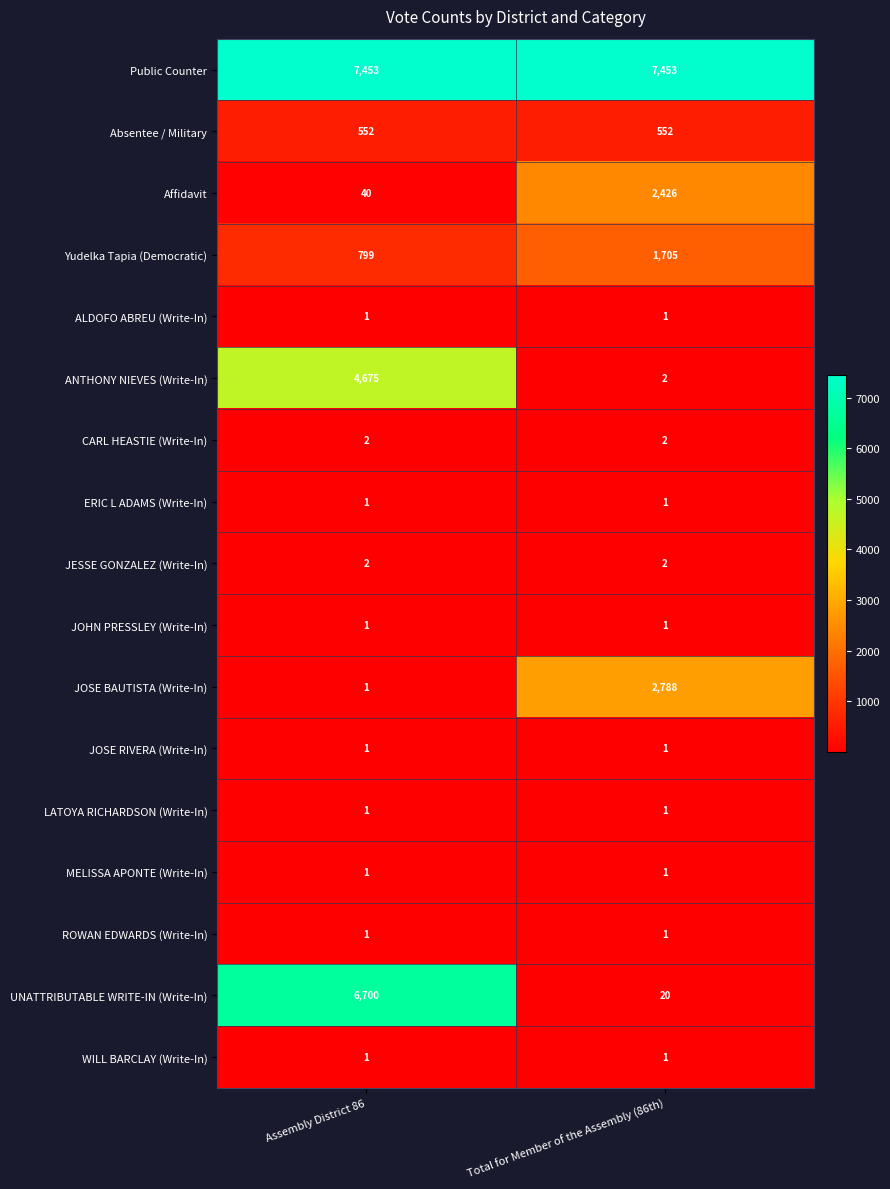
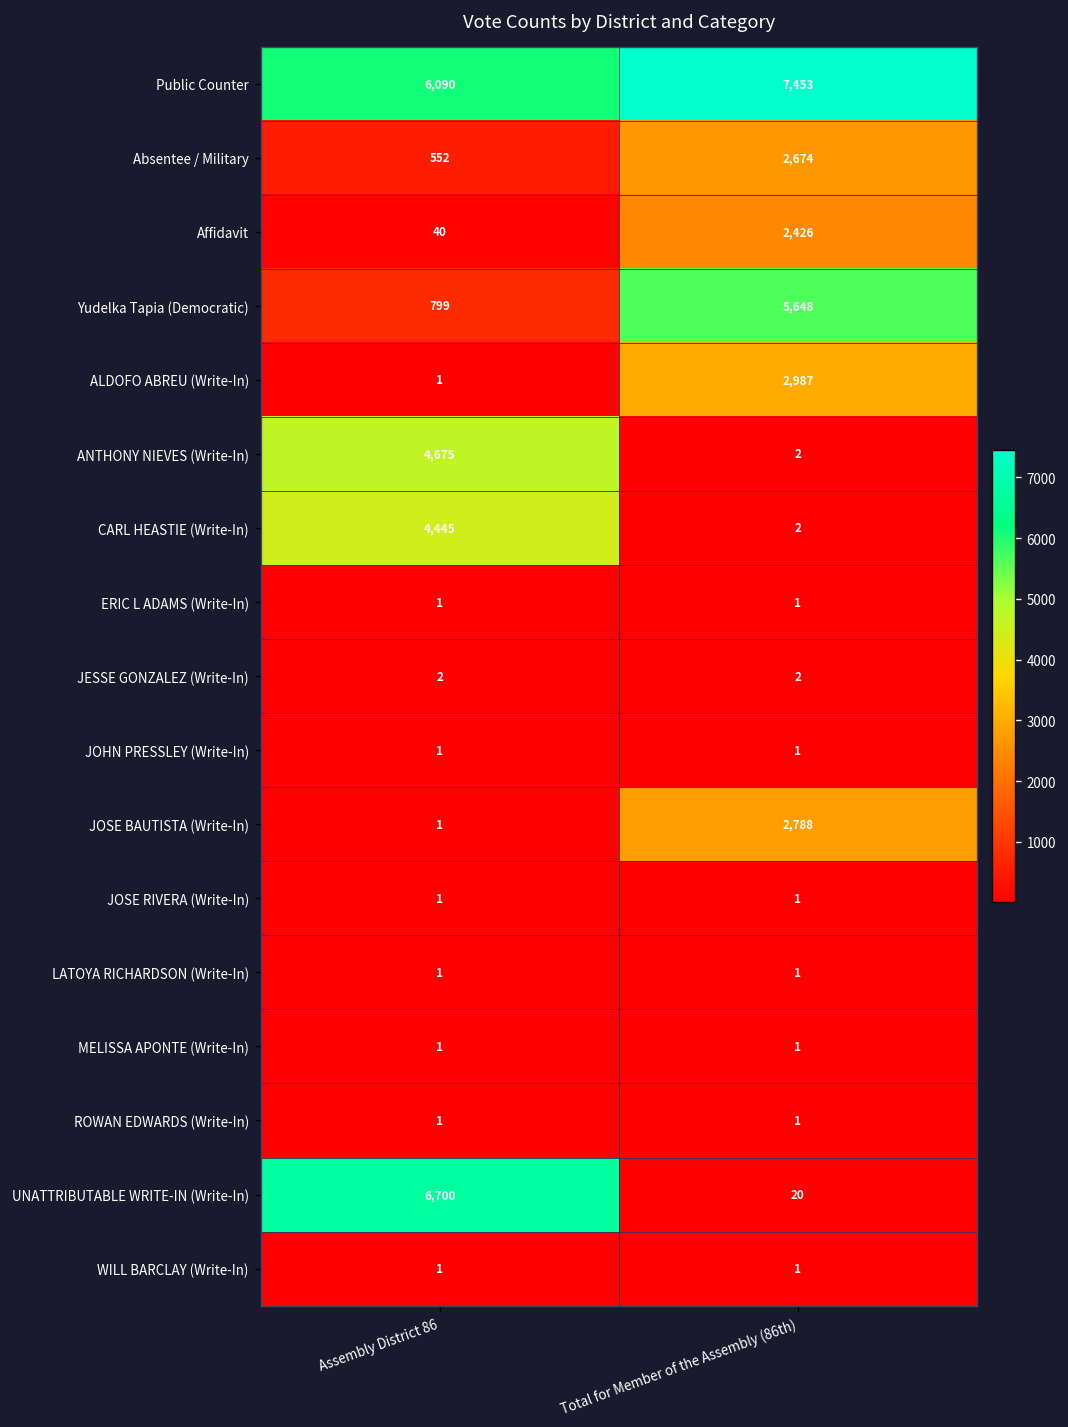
  {
    "Public Counter": {
-     "Assembly District 86": "7,453",
+     "Assembly District 86": "6,090",
      "Total for Member of the Assembly (86th)": "7,453"
    },
    "Absentee / Military": {
      "Assembly District 86": "552",
-     "Total for Member of the Assembly (86th)": "552"
+     "Total for Member of the Assembly (86th)": "2,674"
    },
    "Affidavit": {
      "Assembly District 86": "40",
      "Total for Member of the Assembly (86th)": "2,426"
    },
    "Yudelka Tapia (Democratic)": {
      "Assembly District 86": "799",
-     "Total for Member of the Assembly (86th)": "1,705"
+     "Total for Member of the Assembly (86th)": "5,648"
    },
    "ALDOFO ABREU (Write-In)": {
      "Assembly District 86": "1",
-     "Total for Member of the Assembly (86th)": "1"
+     "Total for Member of the Assembly (86th)": "2,987"
    },
    "ANTHONY NIEVES (Write-In)": {
      "Assembly District 86": "4,675",
      "Total for Member of the Assembly (86th)": "2"
    },
    "CARL HEASTIE (Write-In)": {
-     "Assembly District 86": "2",
+     "Assembly District 86": "4,445",
      "Total for Member of the Assembly (86th)": "2"
    },
    "ERIC L ADAMS (Write-In)": {
      "Assembly District 86": "1",
      "Total for Member of the Assembly (86th)": "1"
    },
    "JESSE GONZALEZ (Write-In)": {
      "Assembly District 86": "2",
      "Total for Member of the Assembly (86th)": "2"
    },
    "JOHN PRESSLEY (Write-In)": {
      "Assembly District 86": "1",
      "Total for Member of the Assembly (86th)": "1"
    },
    "JOSE BAUTISTA (Write-In)": {
      "Assembly District 86": "1",
      "Total for Member of the Assembly (86th)": "2,788"
    },
    "JOSE RIVERA (Write-In)": {
      "Assembly District 86": "1",
      "Total for Member of the Assembly (86th)": "1"
    },
    "LATOYA RICHARDSON (Write-In)": {
      "Assembly District 86": "1",
      "Total for Member of the Assembly (86th)": "1"
    },
    "MELISSA APONTE (Write-In)": {
      "Assembly District 86": "1",
      "Total for Member of the Assembly (86th)": "1"
    },
    "ROWAN EDWARDS (Write-In)": {
      "Assembly District 86": "1",
      "Total for Member of the Assembly (86th)": "1"
    },
    "UNATTRIBUTABLE WRITE-IN (Write-In)": {
      "Assembly District 86": "6,700",
      "Total for Member of the Assembly (86th)": "20"
    },
    "WILL BARCLAY (Write-In)": {
      "Assembly District 86": "1",
      "Total for Member of the Assembly (86th)": "1"
    }
  }
